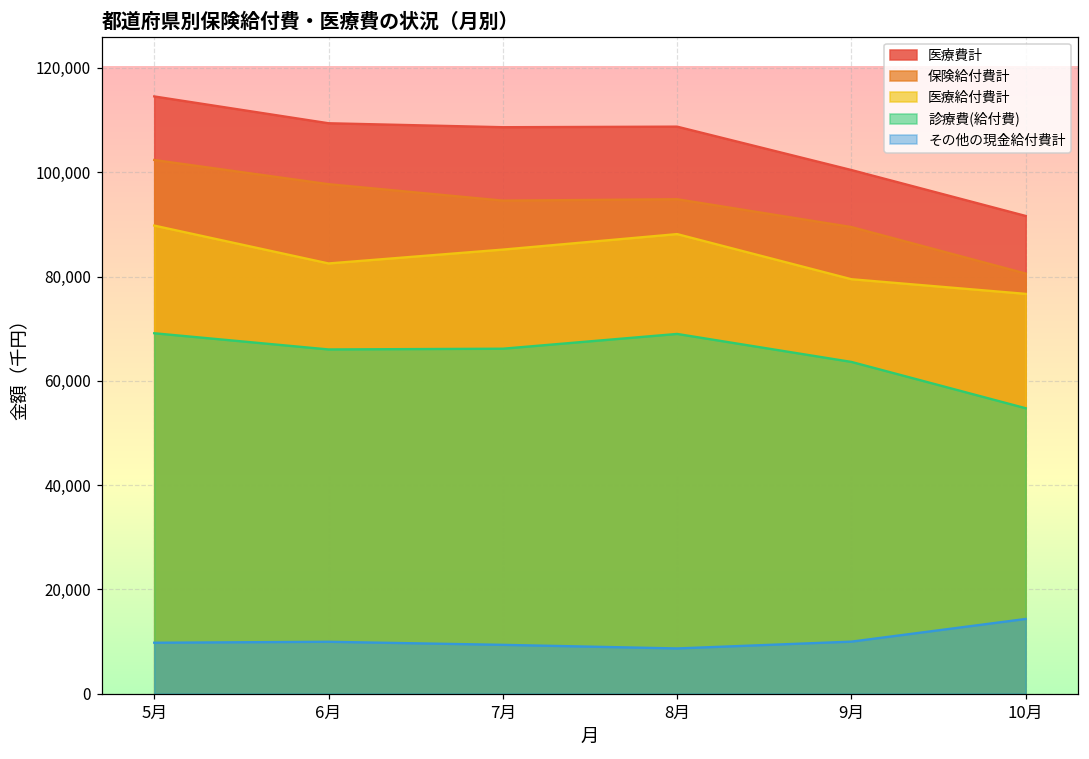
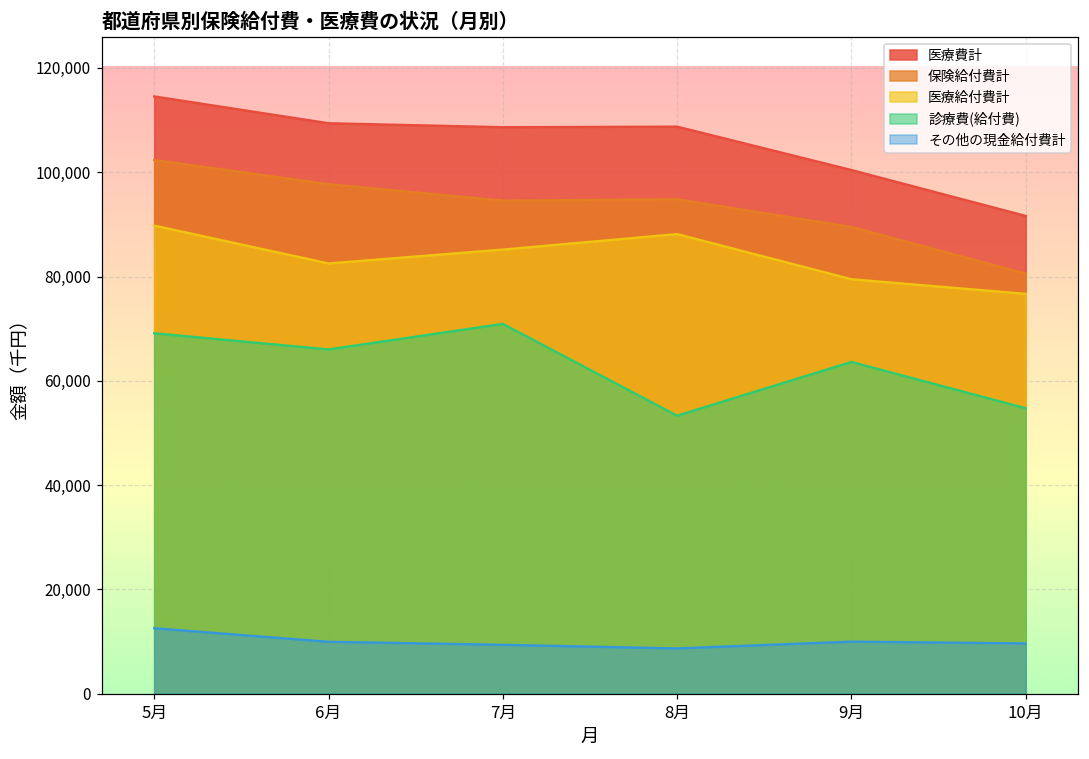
  {
    "医療給付費計": {
      "5月": "90,000",
      "6月": "83,000",
      "7月": "85,000",
      "8月": "88,000",
      "9月": "79,000",
      "10月": "77,000"
    },
    "診療費(給付費)": {
      "5月": "69,000",
      "6月": "66,000",
-     "7月": "66,000",
-     "8月": "69,000",
+     "7月": "71,000",
+     "8月": "53,000",
      "9月": "64,000",
      "10月": "55,000"
    },
    "その他の現金給付費計": {
-     "5月": "10,000",
+     "5月": "13,000",
      "6月": "10,000",
      "7月": "9,000",
      "8月": "9,000",
      "9月": "10,000",
-     "10月": "14,000"
+     "10月": "10,000"
    }
  }
